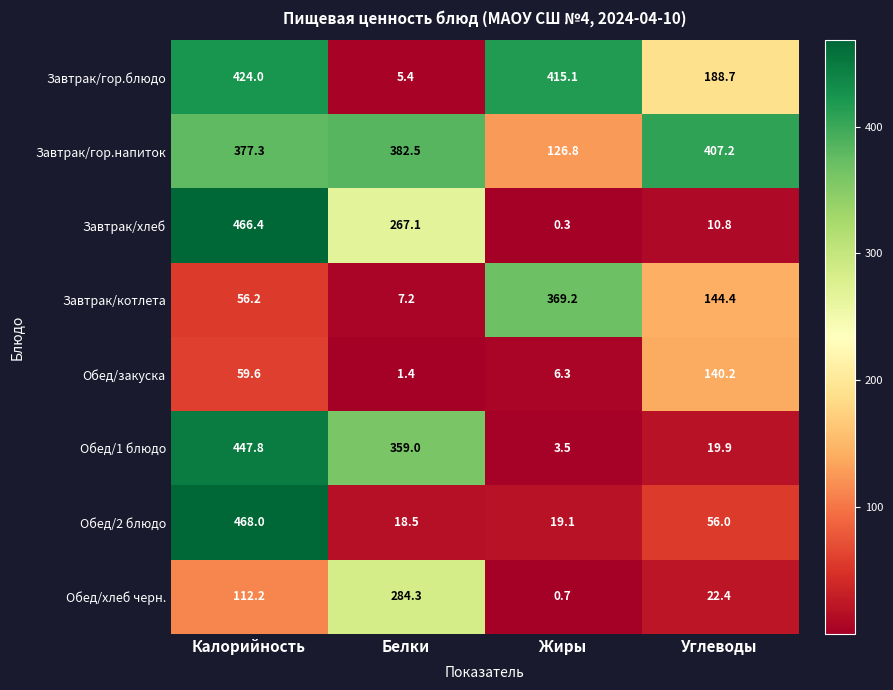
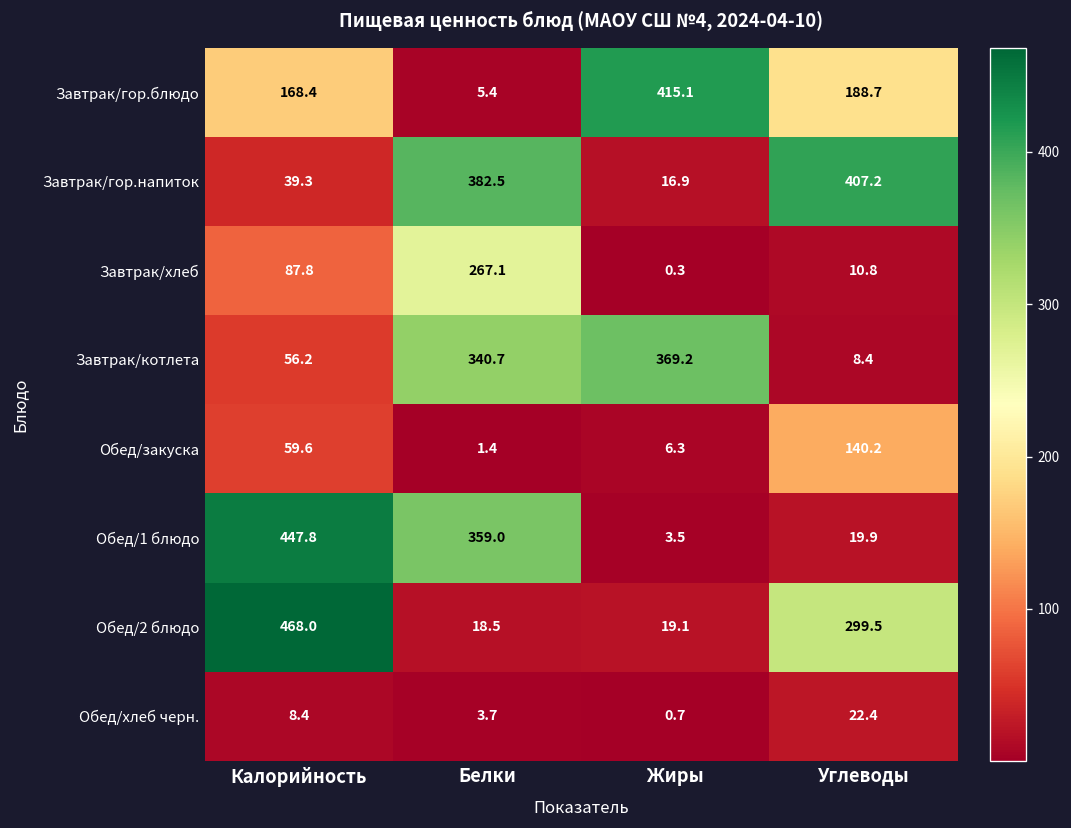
  {
    "Завтрак/гор.блюдо": {
-     "Калорийность": 424.0,
+     "Калорийность": 168.4,
      "Белки": 5.4,
      "Жиры": 415.1,
      "Углеводы": 188.7
    },
    "Завтрак/гор.напиток": {
-     "Калорийность": 377.3,
+     "Калорийность": 39.3,
      "Белки": 382.5,
-     "Жиры": 126.8,
+     "Жиры": 16.9,
      "Углеводы": 407.2
    },
    "Завтрак/хлеб": {
-     "Калорийность": 466.4,
+     "Калорийность": 87.8,
      "Белки": 267.1,
      "Жиры": 0.3,
      "Углеводы": 10.8
    },
    "Завтрак/котлета": {
      "Калорийность": 56.2,
-     "Белки": 7.2,
+     "Белки": 340.7,
      "Жиры": 369.2,
-     "Углеводы": 144.4
+     "Углеводы": 8.4
    },
    "Обед/закуска": {
      "Калорийность": 59.6,
      "Белки": 1.4,
      "Жиры": 6.3,
      "Углеводы": 140.2
    },
    "Обед/1 блюдо": {
      "Калорийность": 447.8,
      "Белки": 359.0,
      "Жиры": 3.5,
      "Углеводы": 19.9
    },
    "Обед/2 блюдо": {
      "Калорийность": 468.0,
      "Белки": 18.5,
      "Жиры": 19.1,
-     "Углеводы": 56.0
+     "Углеводы": 299.5
    },
    "Обед/хлеб черн.": {
-     "Калорийность": 112.2,
-     "Белки": 284.3,
+     "Калорийность": 8.4,
+     "Белки": 3.7,
      "Жиры": 0.7,
      "Углеводы": 22.4
    }
  }
